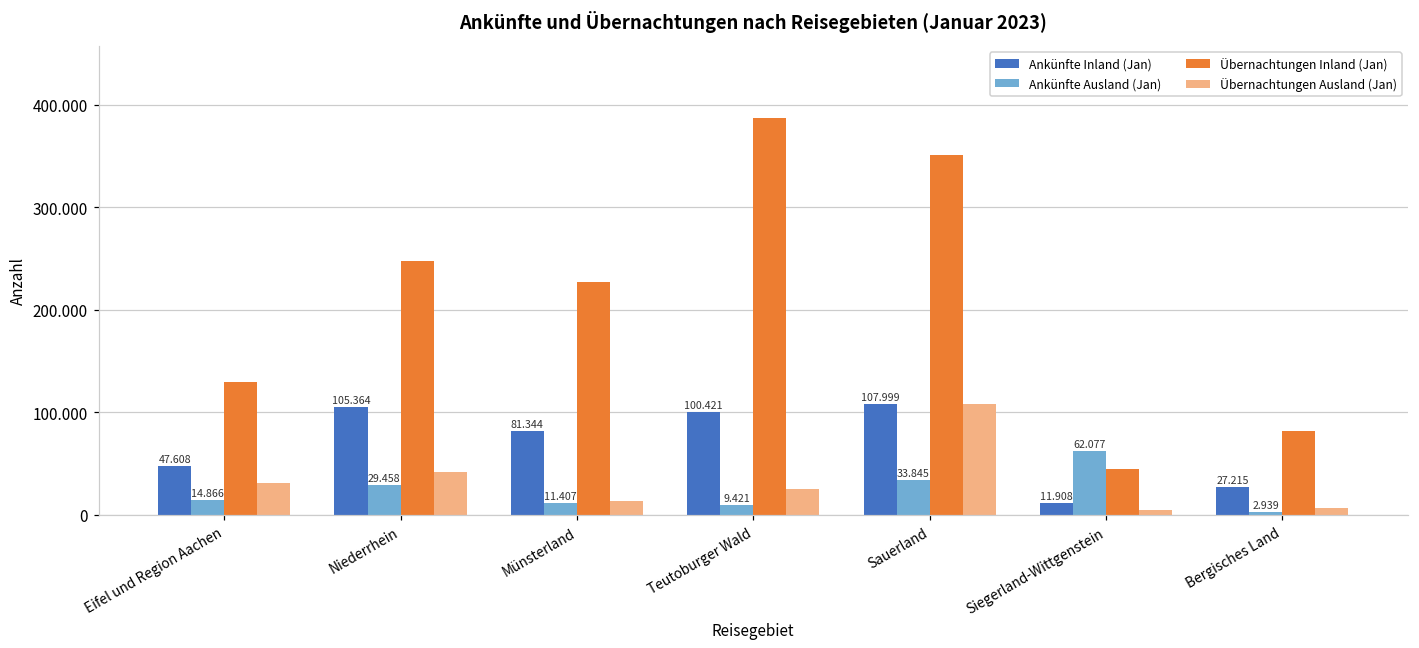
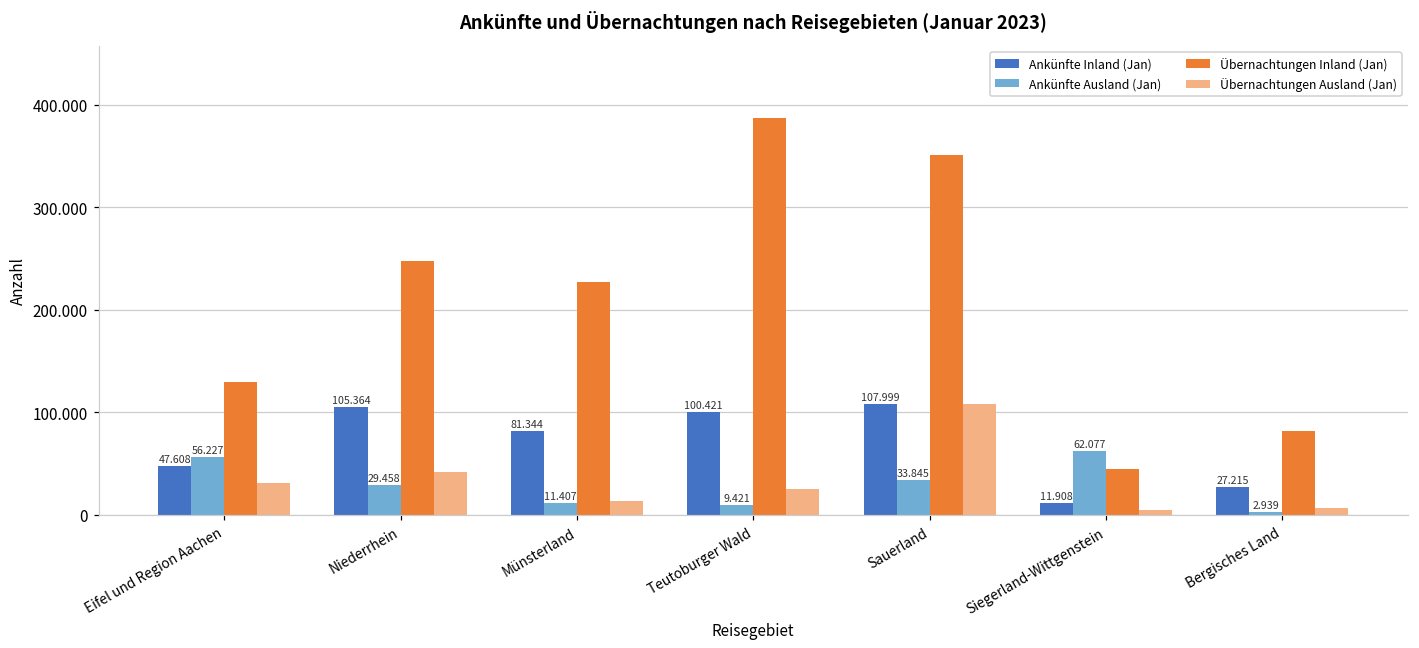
  {
    "Ankünfte Ausland (Jan)": {
-     "Eifel und Region Aachen": 14.866
+     "Eifel und Region Aachen": 56.227
    },
    "Übernachtungen Inland (Jan)": {
      "Eifel und Region Aachen": 130,
      "Niederrhein": 250,
      "Münsterland": 230,
      "Teutoburger Wald": 390,
      "Sauerland": 350,
      "Siegerland-Wittgenstein": 50,
      "Bergisches Land": 80
    },
    "Übernachtungen Ausland (Jan)": {
      "Eifel und Region Aachen": 30,
      "Niederrhein": 40,
      "Münsterland": 10,
      "Teutoburger Wald": 30,
      "Sauerland": 110,
      "Siegerland-Wittgenstein": 0,
      "Bergisches Land": 10
    }
  }
